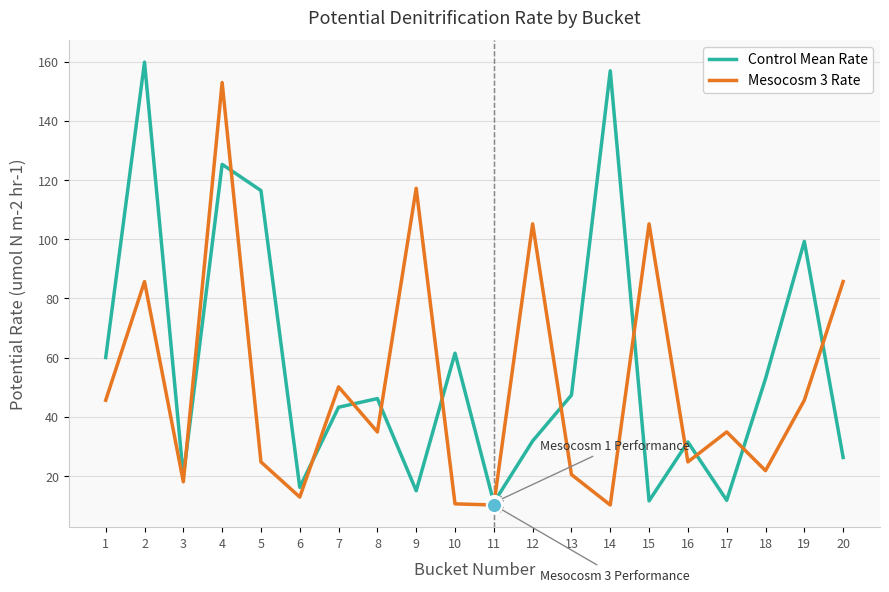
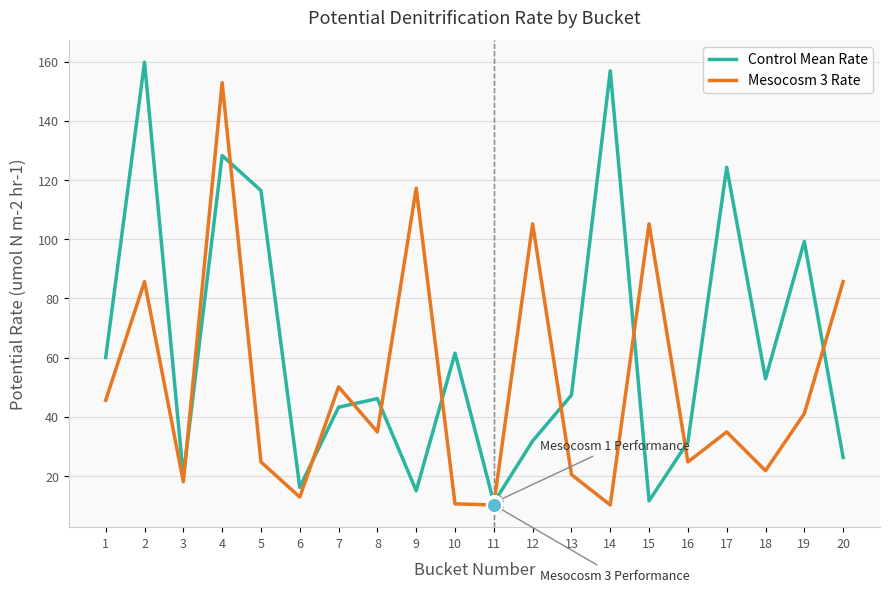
  {
    "Control Mean Rate": {
      "1": 60,
      "2": 160,
      "3": 20,
-     "4": 125,
+     "4": 128,
      "5": 116,
      "6": 16,
      "7": 43,
      "8": 46,
      "9": 15,
      "10": 61,
      "13": 47,
      "14": 157,
-     "17": 12,
+     "17": 124,
      "18": 53,
      "19": 99,
      "20": 26
    },
    "Mesocosm 3 Rate": {
      "1": 46,
      "2": 86,
      "3": 18,
      "4": 153,
      "5": 25,
      "6": 13,
      "7": 50,
      "8": 35,
      "9": 117,
      "10": 11,
      "12": 105,
      "15": 105,
      "17": 35,
      "18": 22,
-     "19": 46,
+     "19": 41,
      "20": 86
    }
  }
